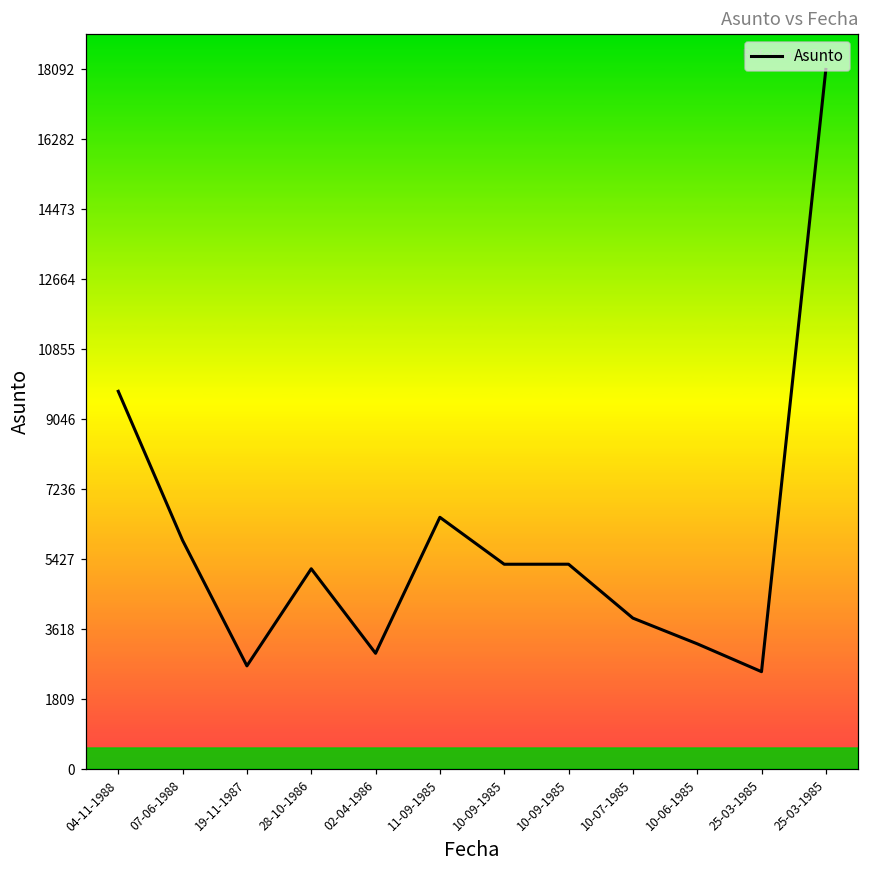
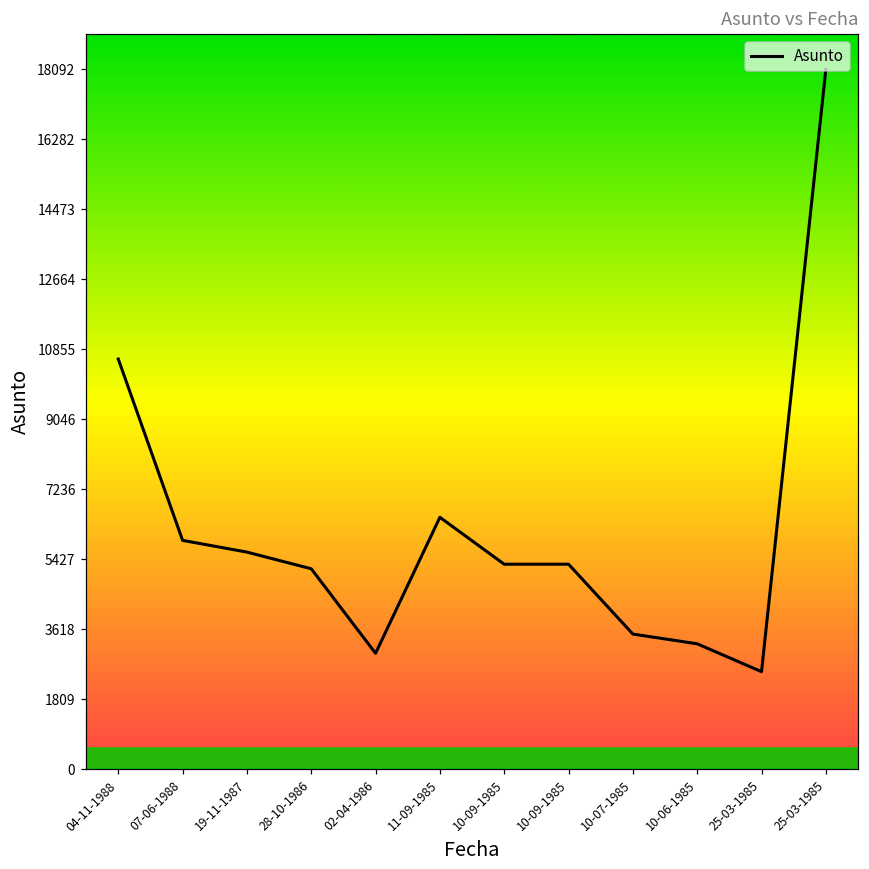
  {
-   "04-11-1988": 9800,
+   "04-11-1988": 10600,
    "07-06-1988": 5900,
-   "19-11-1987": 2700,
+   "19-11-1987": 5600,
    "28-10-1986": 5200,
    "02-04-1986": 3000,
    "11-09-1985": 6500,
-   "10-07-1985": 3900,
+   "10-07-1985": 3500,
    "10-06-1985": 3200
  }
